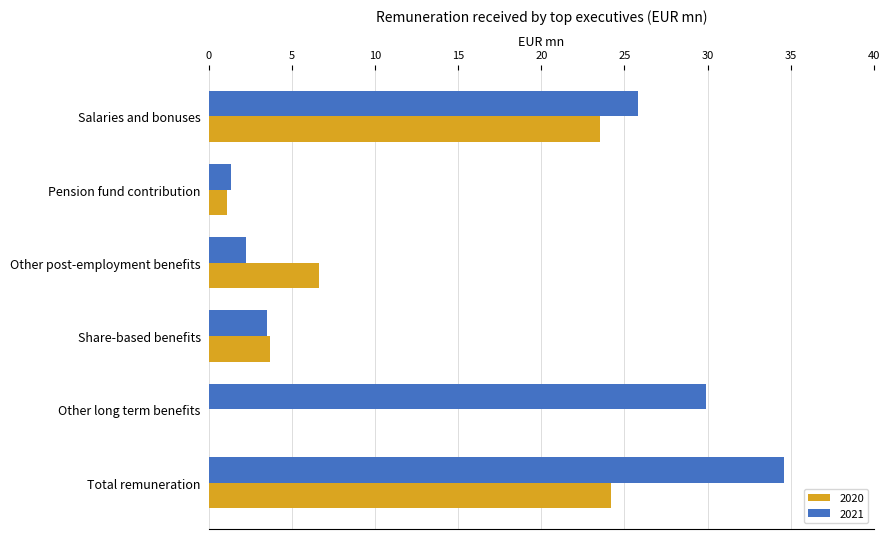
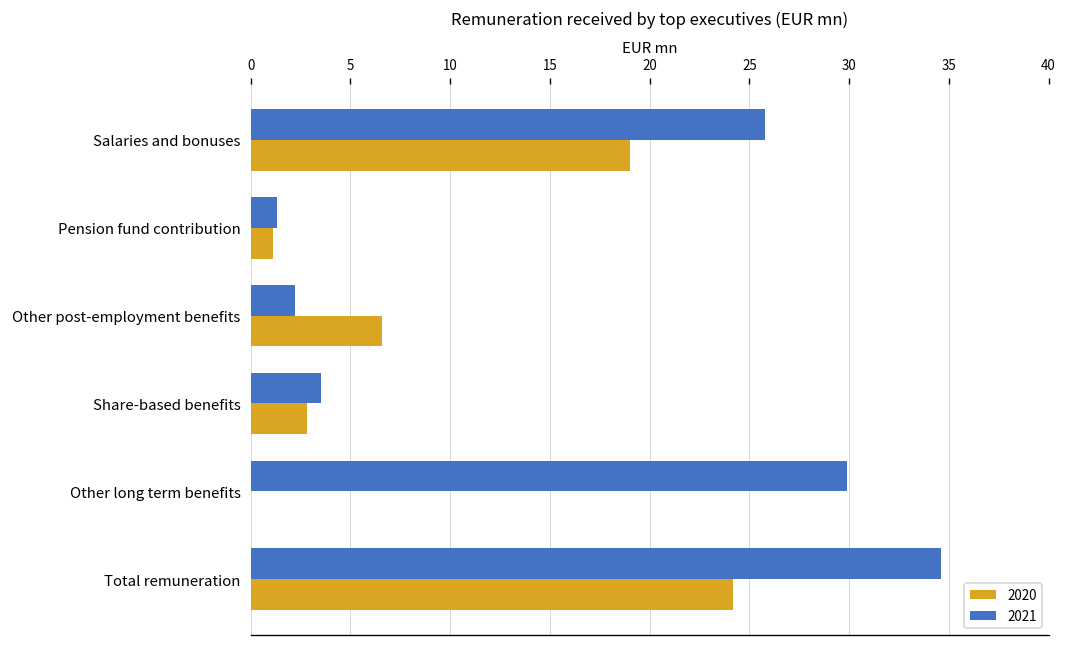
  {
    "2020": {
-     "Salaries and bonuses": 23.5,
+     "Salaries and bonuses": 19.0,
      "Pension fund contribution": 1.1,
      "Other post-employment benefits": 6.6,
-     "Share-based benefits": 3.7,
+     "Share-based benefits": 2.8,
      "Other long term benefits": 0.0,
      "Total remuneration": 24.2
    },
    "2021": {
      "Salaries and bonuses": 25.8,
      "Pension fund contribution": 1.3,
      "Other post-employment benefits": 2.2,
      "Share-based benefits": 3.5,
      "Other long term benefits": 29.9,
      "Total remuneration": 34.6
    }
  }
